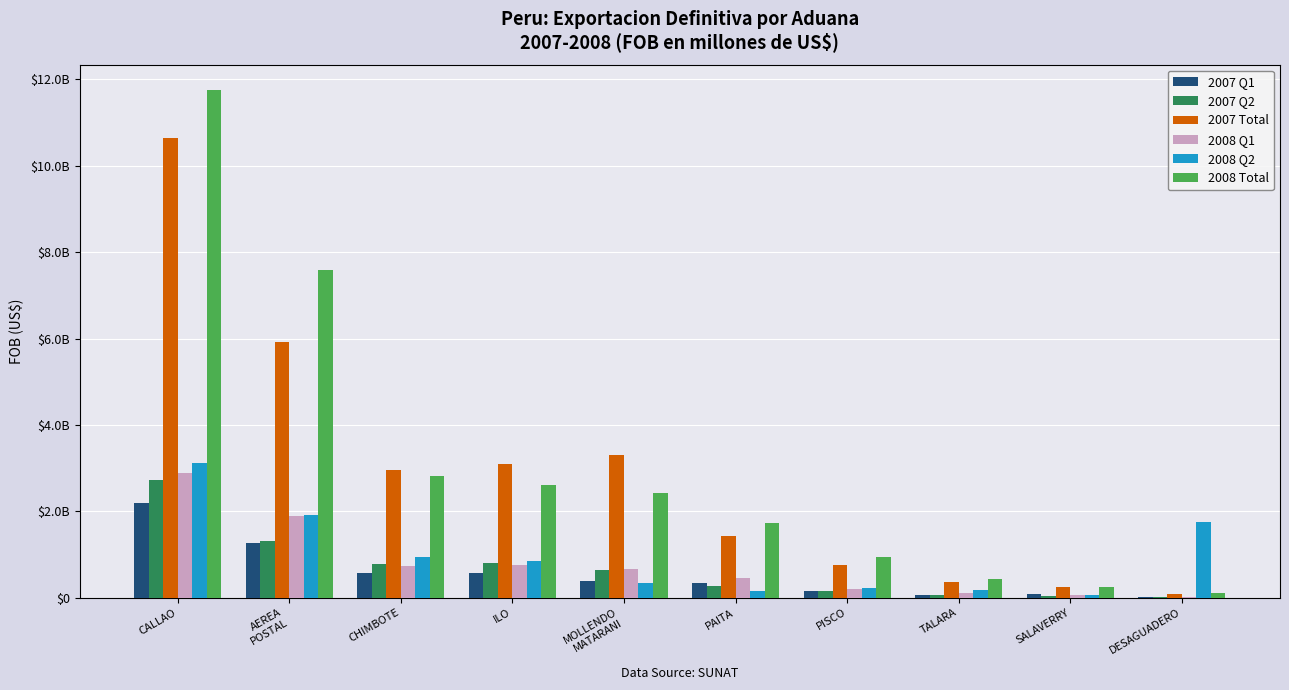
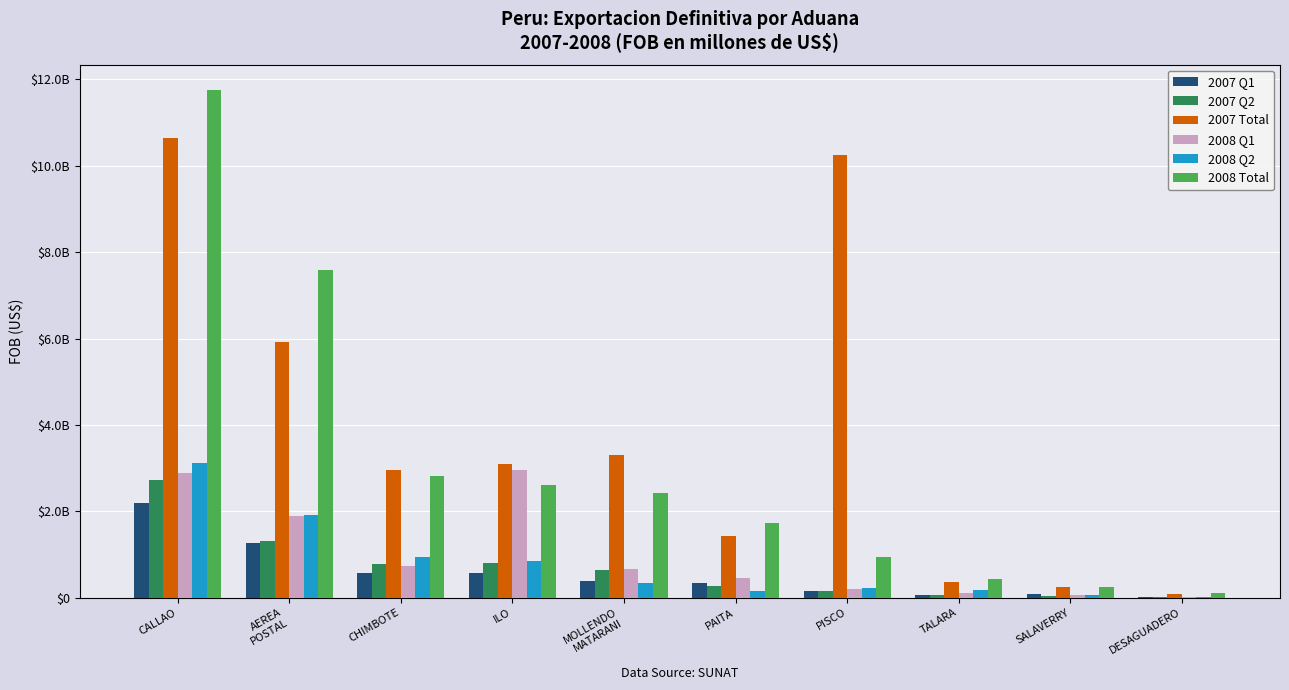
  {
    "2007 Q1": {
      "CALLAO": "$2200000000",
      "AEREA POSTAL": "$1300000000",
      "CHIMBOTE": "$600000000",
      "ILO": "$600000000",
      "MOLLENDO MATARANI": "$400000000",
      "PAITA": "$300000000",
      "PISCO": "$100000000",
      "TALARA": "$100000000",
      "SALAVERRY": "$100000000"
    },
    "2007 Total": {
      "CALLAO": "$10600000000",
      "AEREA POSTAL": "$5900000000",
      "CHIMBOTE": "$3000000000",
      "ILO": "$3100000000",
      "MOLLENDO MATARANI": "$3300000000",
      "PAITA": "$1400000000",
-     "PISCO": "$800000000",
+     "PISCO": "$10300000000",
      "TALARA": "$400000000",
      "SALAVERRY": "$200000000",
      "DESAGUADERO": "$100000000"
    },
    "2008 Q1": {
      "CALLAO": "$2900000000",
      "AEREA POSTAL": "$1900000000",
      "CHIMBOTE": "$700000000",
-     "ILO": "$800000000",
+     "ILO": "$3000000000",
      "MOLLENDO MATARANI": "$700000000",
      "PAITA": "$500000000",
      "PISCO": "$200000000",
      "TALARA": "$100000000",
      "SALAVERRY": "$100000000"
    },
    "2008 Q2": {
      "CALLAO": "$3100000000",
      "AEREA POSTAL": "$1900000000",
      "CHIMBOTE": "$900000000",
      "ILO": "$800000000",
      "MOLLENDO MATARANI": "$300000000",
      "PAITA": "$200000000",
      "PISCO": "$200000000",
      "TALARA": "$200000000",
-     "DESAGUADERO": "$1800000000"
+     "DESAGUADERO": "$0"
    }
  }
